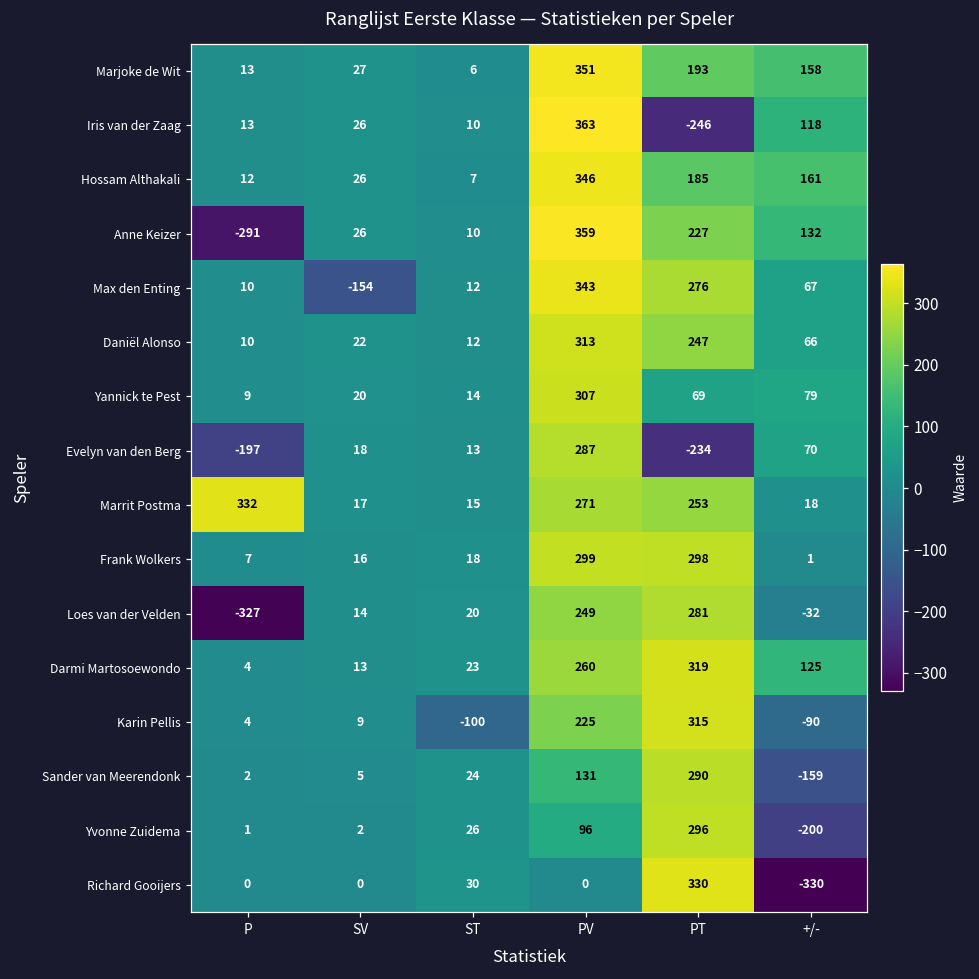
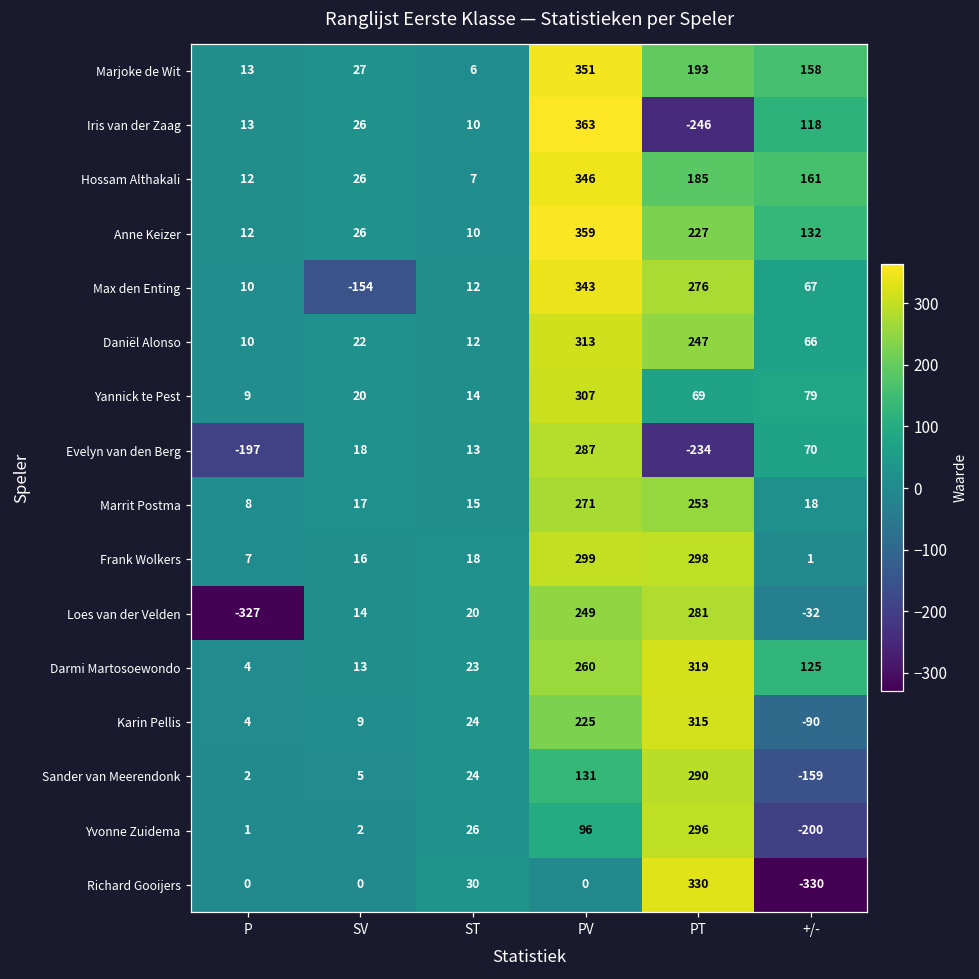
  {
    "Marjoke de Wit": {
      "P": 13,
      "SV": 27,
      "ST": 6,
      "PV": 351,
      "PT": 193,
      "+/-": 158
    },
    "Iris van der Zaag": {
      "P": 13,
      "SV": 26,
      "ST": 10,
      "PV": 363,
      "PT": -246,
      "+/-": 118
    },
    "Hossam Althakali": {
      "P": 12,
      "SV": 26,
      "ST": 7,
      "PV": 346,
      "PT": 185,
      "+/-": 161
    },
    "Anne Keizer": {
-     "P": -291,
+     "P": 12,
      "SV": 26,
      "ST": 10,
      "PV": 359,
      "PT": 227,
      "+/-": 132
    },
    "Max den Enting": {
      "P": 10,
      "SV": -154,
      "ST": 12,
      "PV": 343,
      "PT": 276,
      "+/-": 67
    },
    "Daniël Alonso": {
      "P": 10,
      "SV": 22,
      "ST": 12,
      "PV": 313,
      "PT": 247,
      "+/-": 66
    },
    "Yannick te Pest": {
      "P": 9,
      "SV": 20,
      "ST": 14,
      "PV": 307,
      "PT": 69,
      "+/-": 79
    },
    "Evelyn van den Berg": {
      "P": -197,
      "SV": 18,
      "ST": 13,
      "PV": 287,
      "PT": -234,
      "+/-": 70
    },
    "Marrit Postma": {
-     "P": 332,
+     "P": 8,
      "SV": 17,
      "ST": 15,
      "PV": 271,
      "PT": 253,
      "+/-": 18
    },
    "Frank Wolkers": {
      "P": 7,
      "SV": 16,
      "ST": 18,
      "PV": 299,
      "PT": 298,
      "+/-": 1
    },
    "Loes van der Velden": {
      "P": -327,
      "SV": 14,
      "ST": 20,
      "PV": 249,
      "PT": 281,
      "+/-": -32
    },
    "Darmi Martosoewondo": {
      "P": 4,
      "SV": 13,
      "ST": 23,
      "PV": 260,
      "PT": 319,
      "+/-": 125
    },
    "Karin Pellis": {
      "P": 4,
      "SV": 9,
-     "ST": -100,
+     "ST": 24,
      "PV": 225,
      "PT": 315,
      "+/-": -90
    },
    "Sander van Meerendonk": {
      "P": 2,
      "SV": 5,
      "ST": 24,
      "PV": 131,
      "PT": 290,
      "+/-": -159
    },
    "Yvonne Zuidema": {
      "P": 1,
      "SV": 2,
      "ST": 26,
      "PV": 96,
      "PT": 296,
      "+/-": -200
    },
    "Richard Gooijers": {
      "P": 0,
      "SV": 0,
      "ST": 30,
      "PV": 0,
      "PT": 330,
      "+/-": -330
    }
  }
